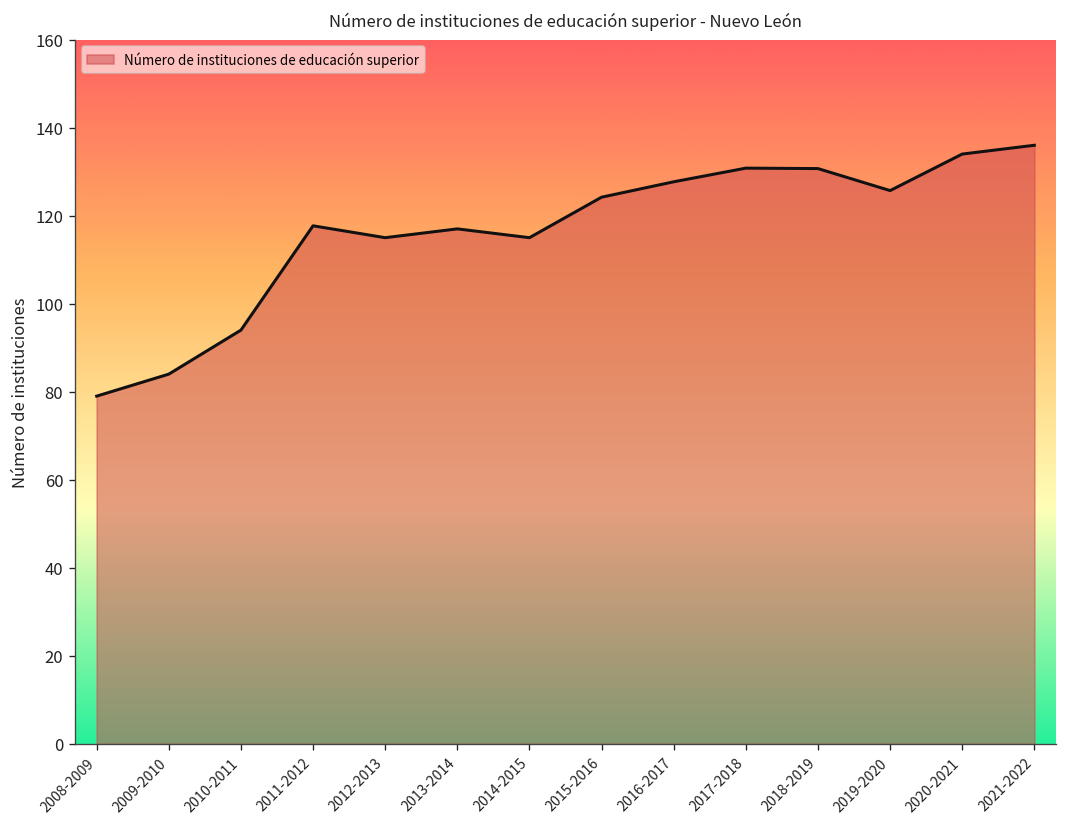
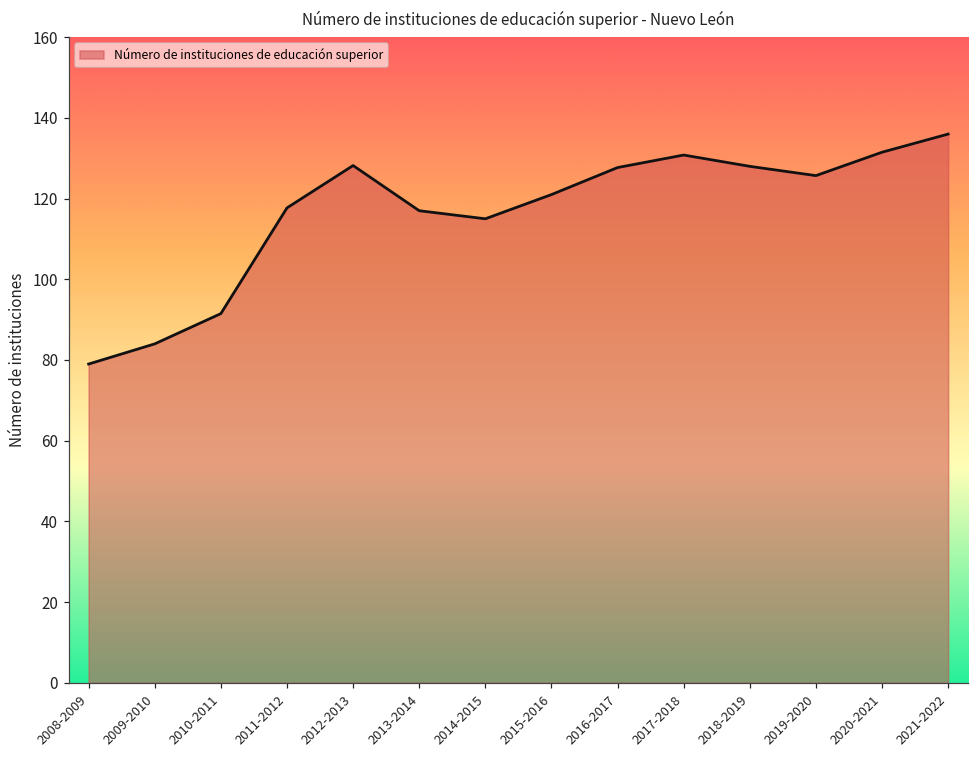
  {
    "2008-2009": 79,
    "2009-2010": 84,
-   "2010-2011": 94,
+   "2010-2011": 92,
    "2011-2012": 118,
-   "2012-2013": 115,
+   "2012-2013": 128,
    "2013-2014": 117,
    "2014-2015": 115,
-   "2015-2016": 124,
+   "2015-2016": 121,
    "2016-2017": 128,
    "2017-2018": 131,
-   "2018-2019": 131,
+   "2018-2019": 128,
    "2019-2020": 126,
-   "2020-2021": 134,
+   "2020-2021": 132,
    "2021-2022": 136
  }
